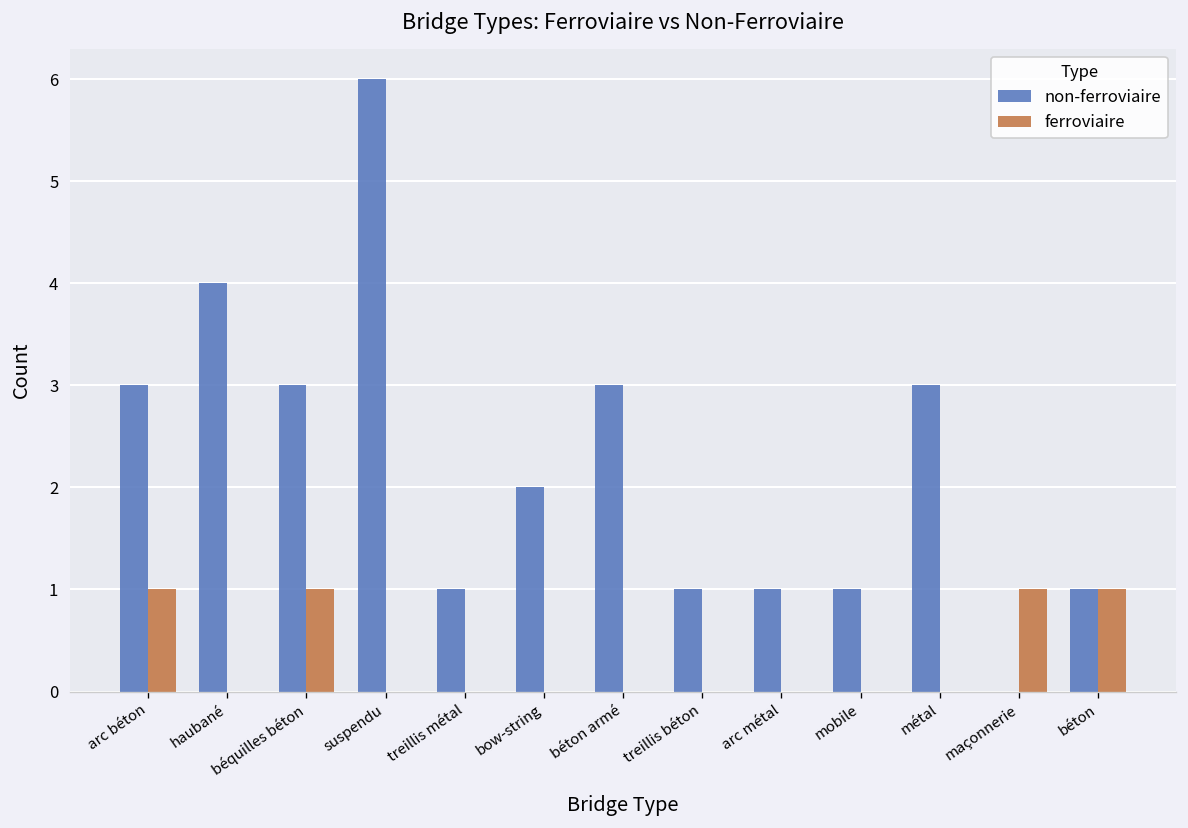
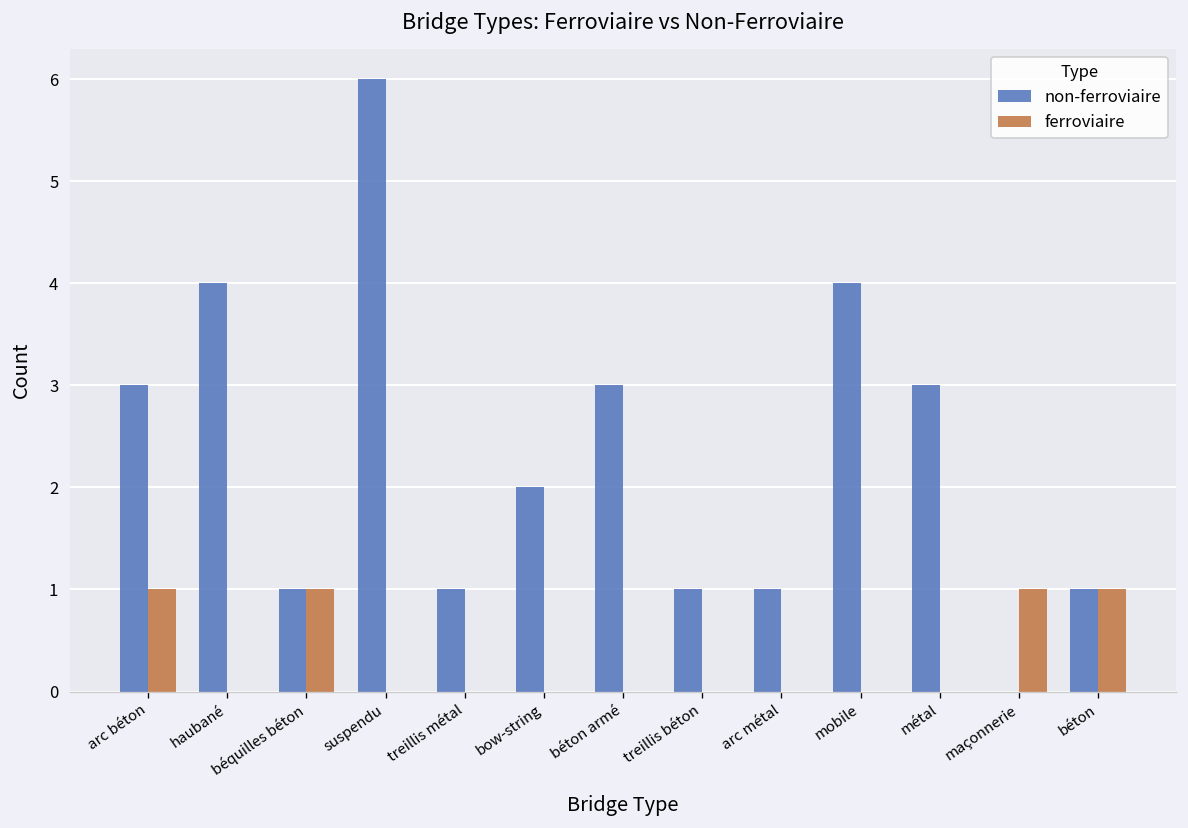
  {
    "non-ferroviaire": {
      "arc béton": 3,
      "haubané": 4,
-     "béquilles béton": 3,
+     "béquilles béton": 1,
      "suspendu": 6,
      "treillis métal": 1,
      "bow-string": 2,
      "béton armé": 3,
      "treillis béton": 1,
      "arc métal": 1,
-     "mobile": 1,
+     "mobile": 4,
      "métal": 3,
      "maçonnerie": 0,
      "béton": 1
    },
    "ferroviaire": {
      "arc béton": 1,
      "haubané": 0,
      "béquilles béton": 1,
      "suspendu": 0,
      "treillis métal": 0,
      "bow-string": 0,
      "béton armé": 0,
      "treillis béton": 0,
      "arc métal": 0,
      "mobile": 0,
      "métal": 0,
      "maçonnerie": 1,
      "béton": 1
    }
  }
